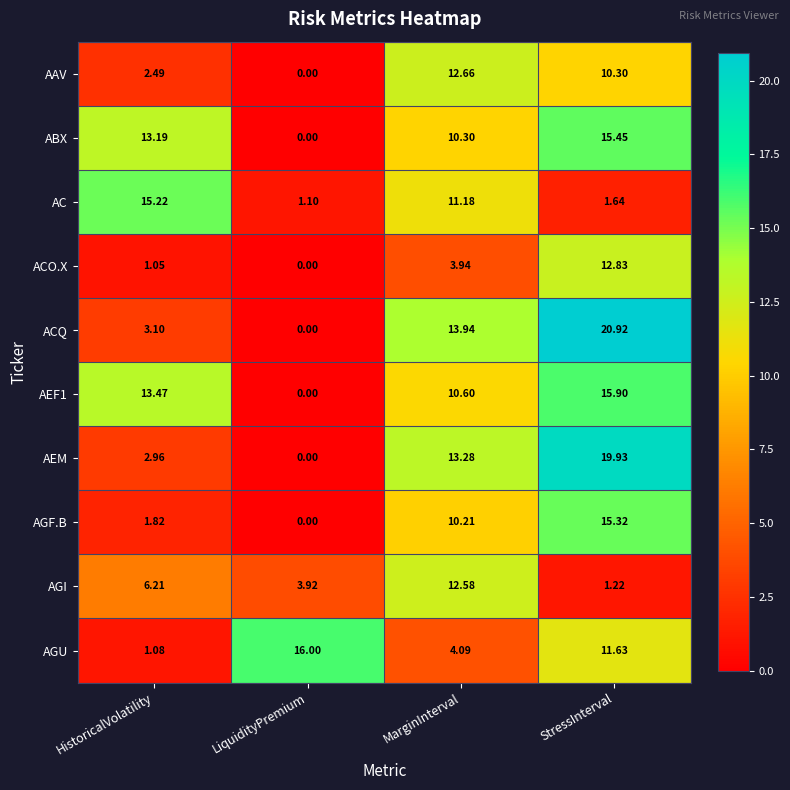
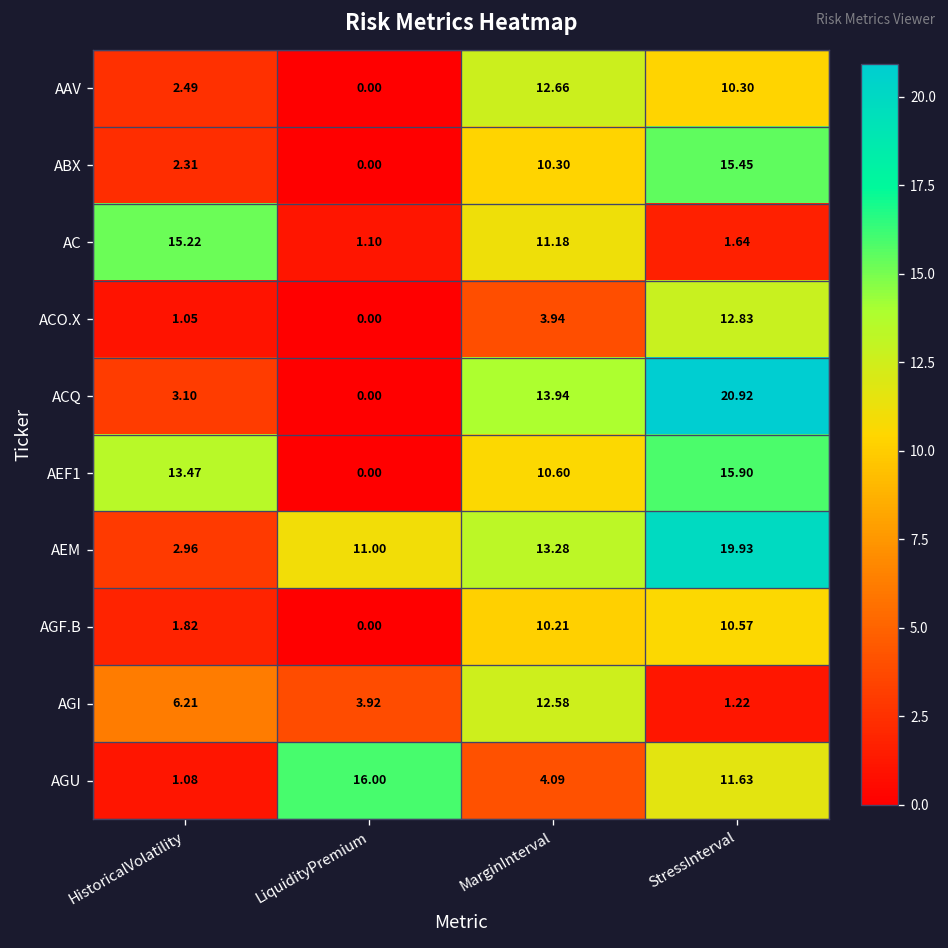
  {
    "AAV": {
      "HistoricalVolatility": 2.49,
      "LiquidityPremium": 0.00,
      "MarginInterval": 12.66,
      "StressInterval": 10.30
    },
    "ABX": {
-     "HistoricalVolatility": 13.19,
+     "HistoricalVolatility": 2.31,
      "LiquidityPremium": 0.00,
      "MarginInterval": 10.30,
      "StressInterval": 15.45
    },
    "AC": {
      "HistoricalVolatility": 15.22,
      "LiquidityPremium": 1.10,
      "MarginInterval": 11.18,
      "StressInterval": 1.64
    },
    "ACO.X": {
      "HistoricalVolatility": 1.05,
      "LiquidityPremium": 0.00,
      "MarginInterval": 3.94,
      "StressInterval": 12.83
    },
    "ACQ": {
      "HistoricalVolatility": 3.10,
      "LiquidityPremium": 0.00,
      "MarginInterval": 13.94,
      "StressInterval": 20.92
    },
    "AEF1": {
      "HistoricalVolatility": 13.47,
      "LiquidityPremium": 0.00,
      "MarginInterval": 10.60,
      "StressInterval": 15.90
    },
    "AEM": {
      "HistoricalVolatility": 2.96,
-     "LiquidityPremium": 0.00,
+     "LiquidityPremium": 11.00,
      "MarginInterval": 13.28,
      "StressInterval": 19.93
    },
    "AGF.B": {
      "HistoricalVolatility": 1.82,
      "LiquidityPremium": 0.00,
      "MarginInterval": 10.21,
-     "StressInterval": 15.32
+     "StressInterval": 10.57
    },
    "AGI": {
      "HistoricalVolatility": 6.21,
      "LiquidityPremium": 3.92,
      "MarginInterval": 12.58,
      "StressInterval": 1.22
    },
    "AGU": {
      "HistoricalVolatility": 1.08,
      "LiquidityPremium": 16.00,
      "MarginInterval": 4.09,
      "StressInterval": 11.63
    }
  }
